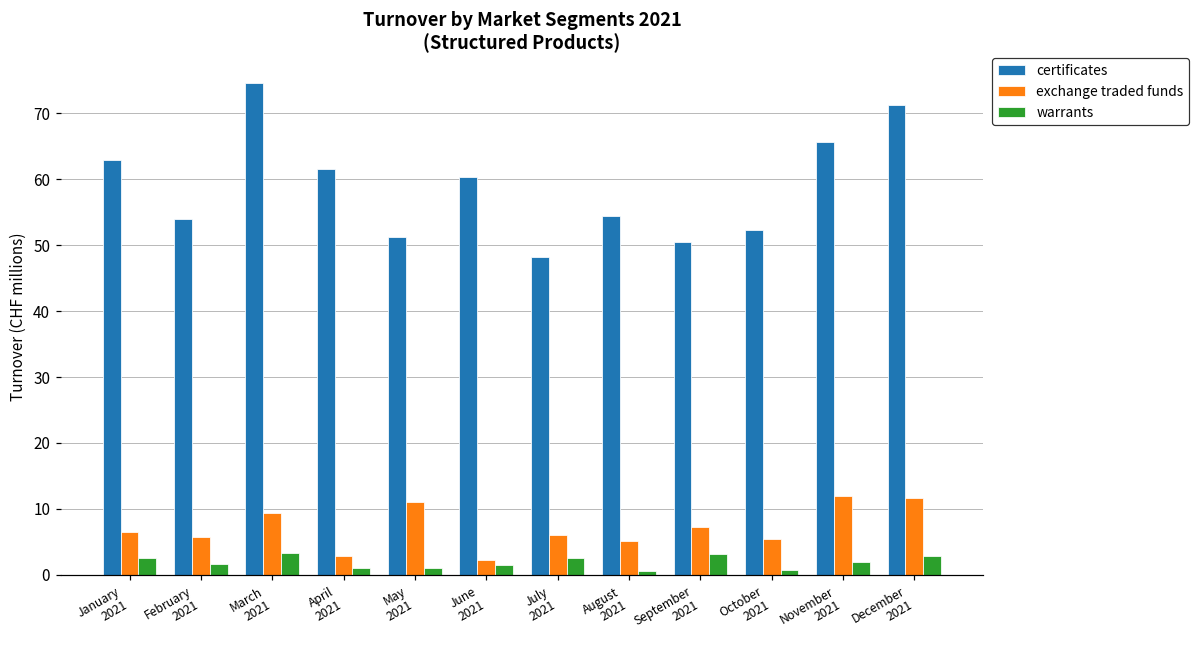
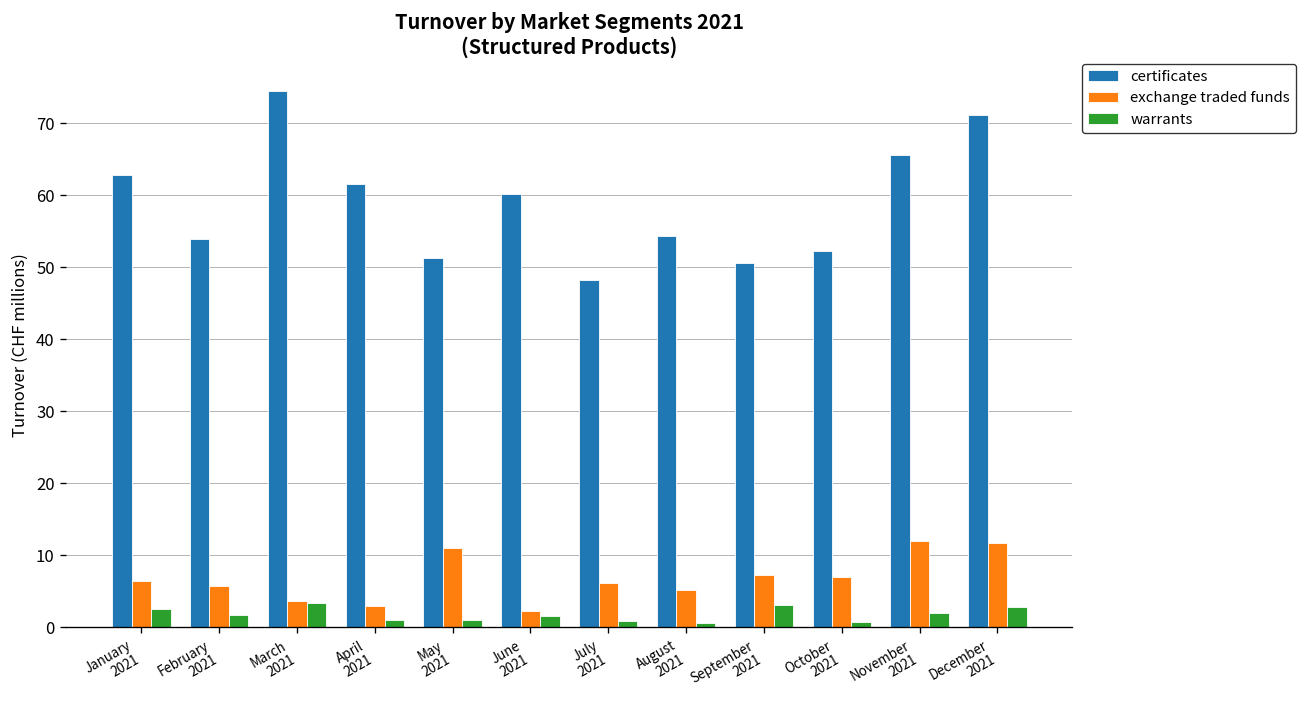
  {
    "certificates": {
      "January 2021": 63,
      "February 2021": 54,
      "March 2021": 75,
      "April 2021": 62,
      "May 2021": 51,
      "June 2021": 60,
      "July 2021": 48,
      "August 2021": 54,
      "September 2021": 51,
      "October 2021": 52,
      "November 2021": 66,
      "December 2021": 71
    },
    "exchange traded funds": {
      "January 2021": 6,
      "February 2021": 6,
-     "March 2021": 9,
+     "March 2021": 4,
      "April 2021": 3,
      "May 2021": 11,
      "June 2021": 2,
      "July 2021": 6,
      "August 2021": 5,
      "September 2021": 7,
-     "October 2021": 5,
+     "October 2021": 7,
      "November 2021": 12,
      "December 2021": 12
    },
    "warrants": {
      "January 2021": 3,
      "February 2021": 2,
      "March 2021": 3,
      "April 2021": 1,
      "May 2021": 1,
      "June 2021": 2,
-     "July 2021": 2,
+     "July 2021": 1,
      "August 2021": 1,
      "September 2021": 3,
      "October 2021": 1,
      "November 2021": 2,
      "December 2021": 3
    }
  }
